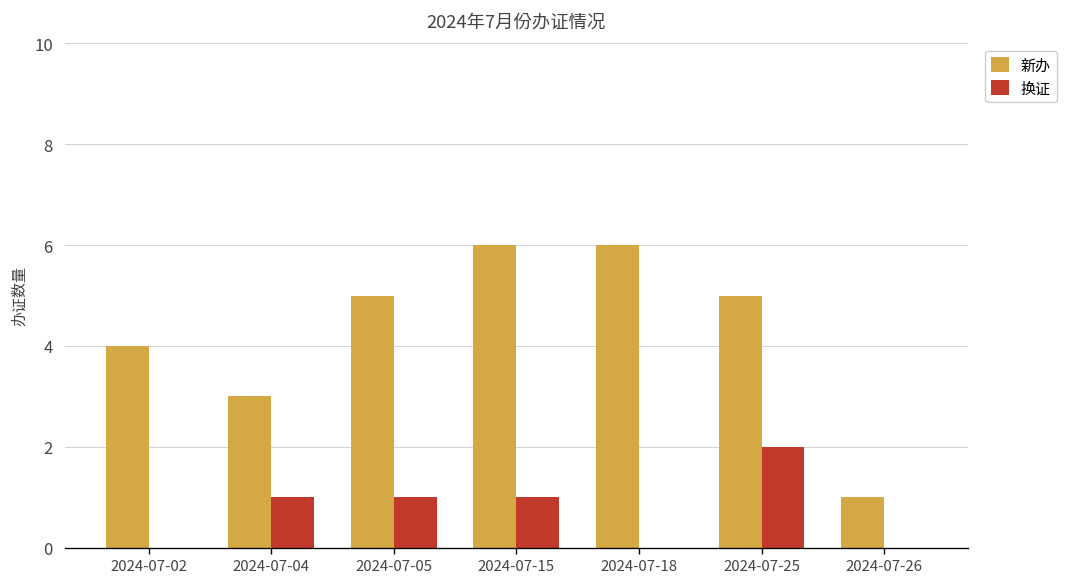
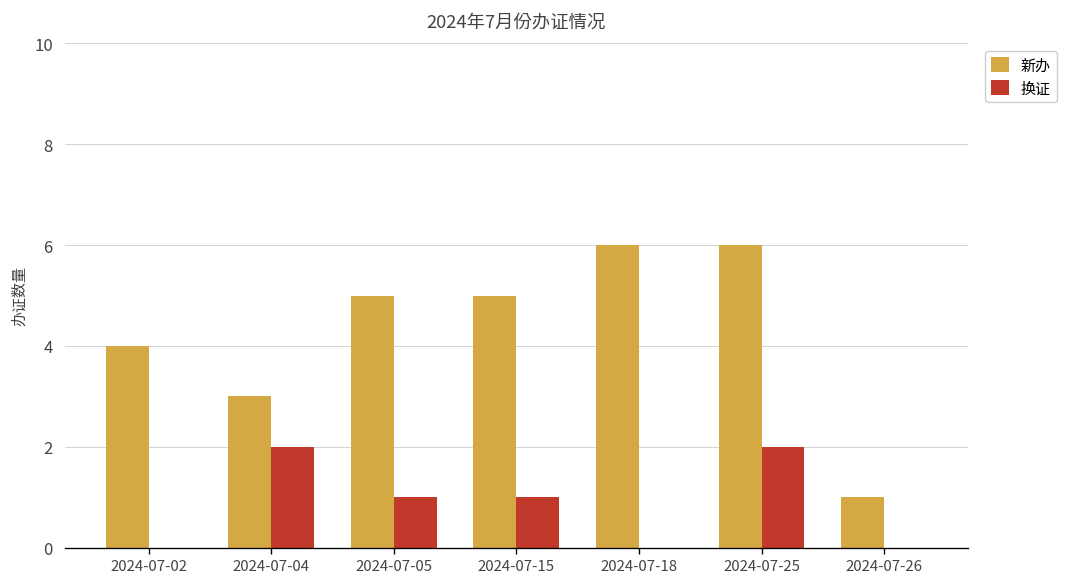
  {
    "新办": {
      "2024-07-02": 4,
      "2024-07-04": 3,
      "2024-07-05": 5,
-     "2024-07-15": 6,
+     "2024-07-15": 5,
      "2024-07-18": 6,
-     "2024-07-25": 5,
+     "2024-07-25": 6,
      "2024-07-26": 1
    },
    "换证": {
      "2024-07-02": 0,
-     "2024-07-04": 1,
+     "2024-07-04": 2,
      "2024-07-05": 1,
      "2024-07-15": 1,
      "2024-07-18": 0,
      "2024-07-25": 2,
      "2024-07-26": 0
    }
  }
